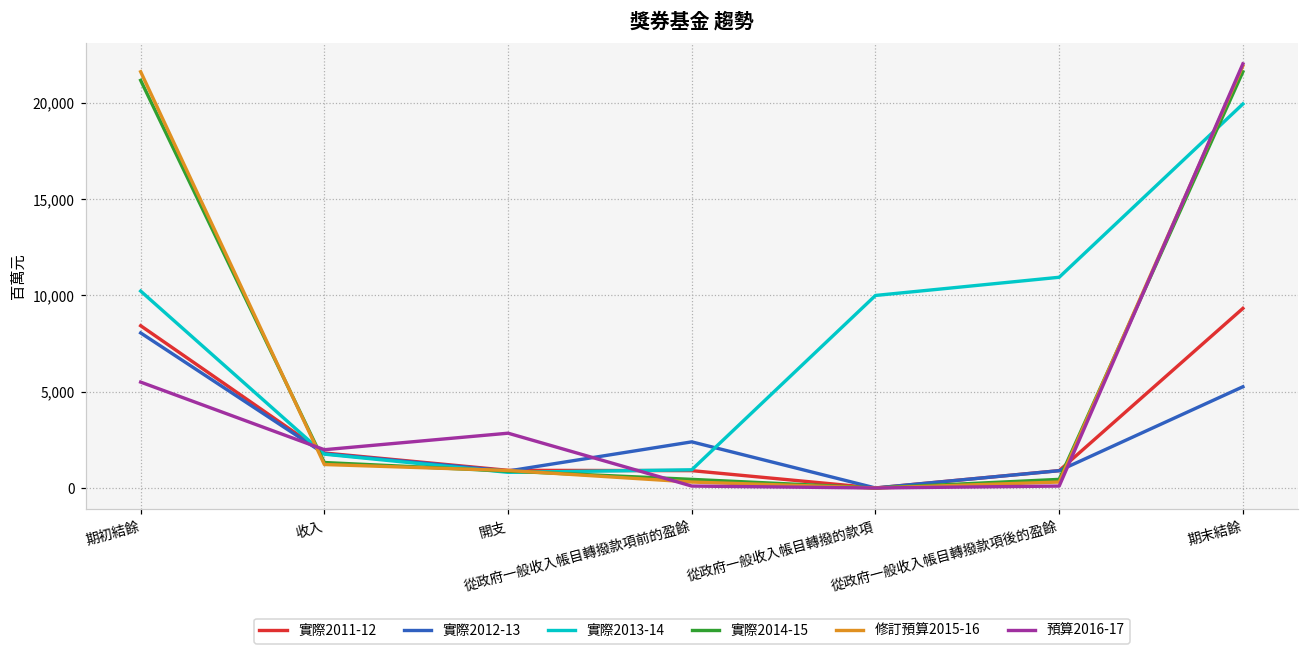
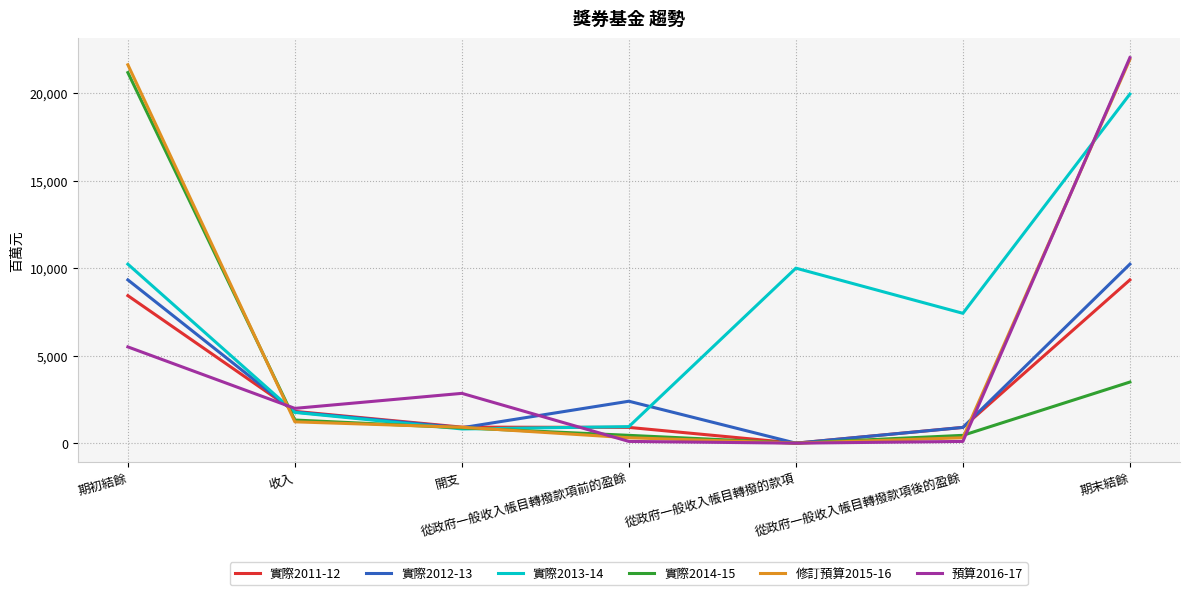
  {
    "實際2011-12": {
      "期初結餘": "8,400",
      "期末結餘": "9,300"
    },
    "實際2012-13": {
-     "期初結餘": "8,100",
+     "期初結餘": "9,300",
      "從政府一般收入帳目轉撥款項前的盈餘": "2,400",
-     "期末結餘": "5,300"
+     "期末結餘": "10,200"
    },
    "實際2013-14": {
      "期初結餘": "10,200",
      "從政府一般收入帳目轉撥的款項": "10,000",
-     "從政府一般收入帳目轉撥款項後的盈餘": "10,900",
+     "從政府一般收入帳目轉撥款項後的盈餘": "7,400",
      "期末結餘": "19,900"
    },
    "實際2014-15": {
      "期初結餘": "21,200",
-     "期末結餘": "21,600"
+     "期末結餘": "3,500"
    },
    "修訂預算2015-16": {
      "期初結餘": "21,600"
    },
    "預算2016-17": {
      "期初結餘": "5,500",
      "收入": "2,000",
      "開支": "2,800",
      "從政府一般收入帳目轉撥款項前的盈餘": "100",
      "從政府一般收入帳目轉撥款項後的盈餘": "100"
    }
  }
